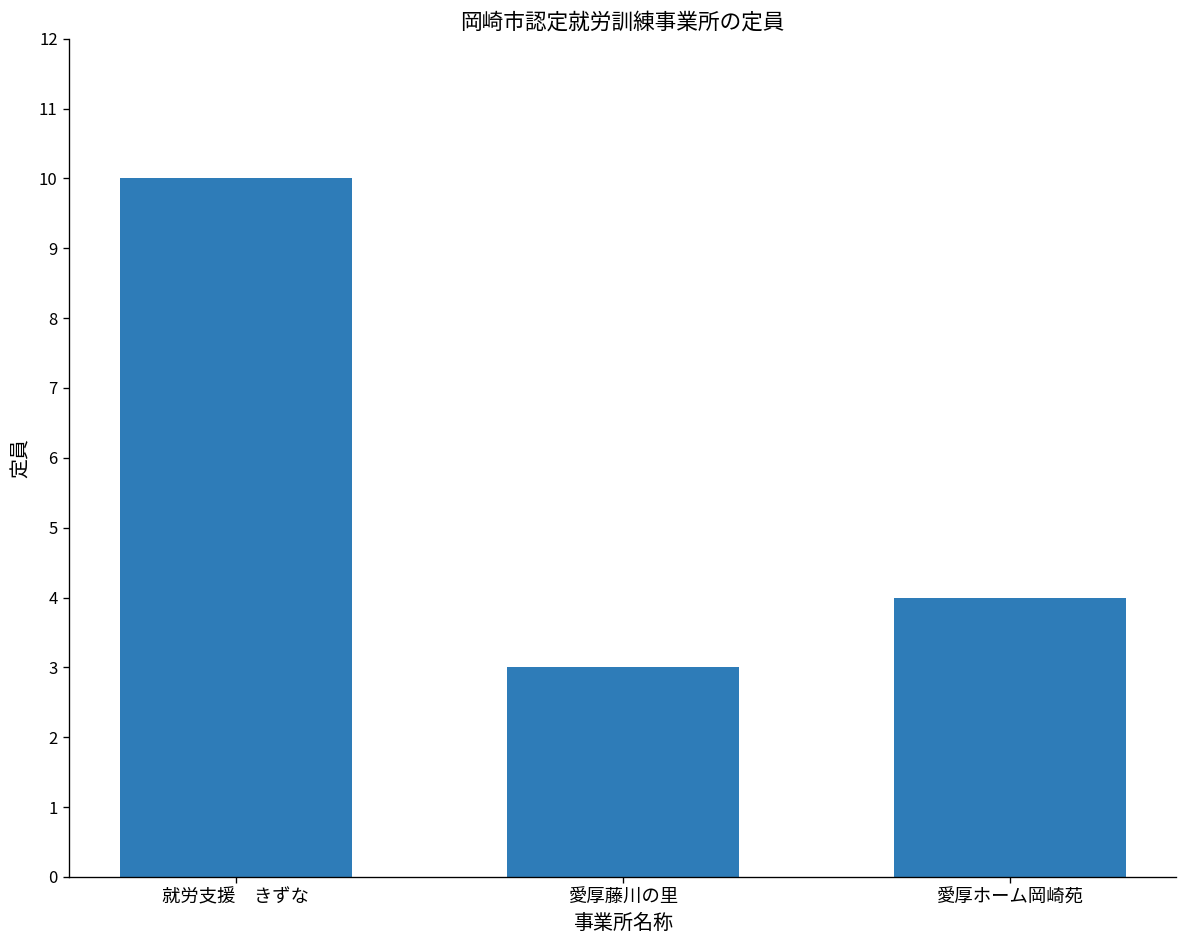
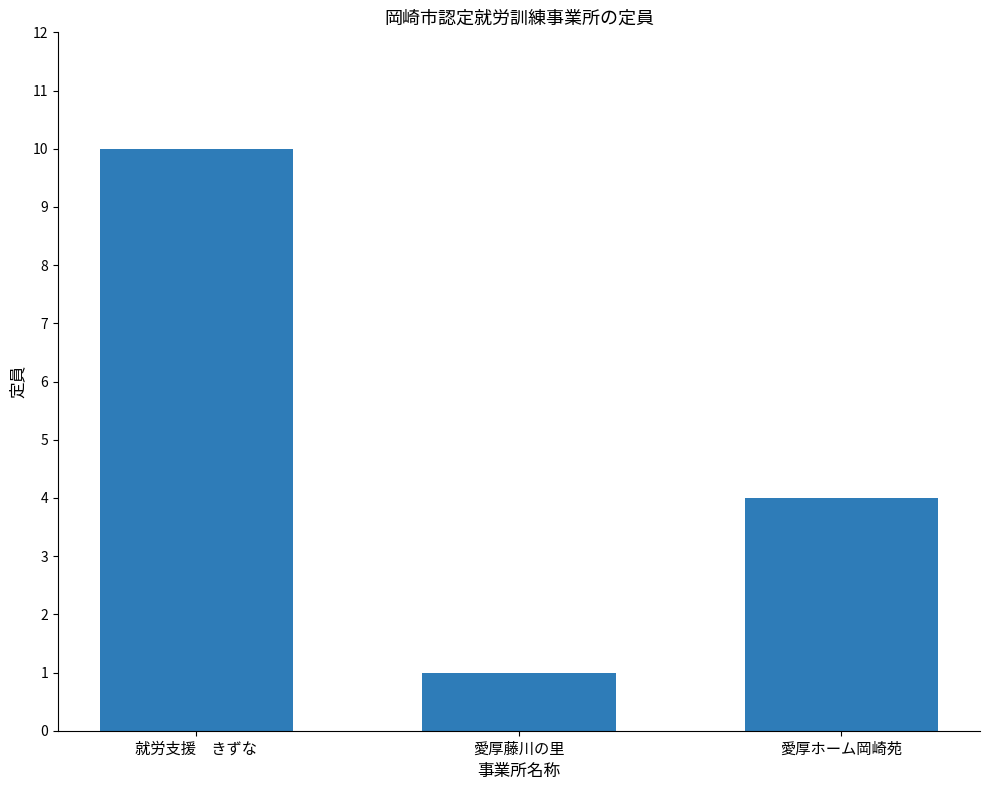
  {
    "就労支援 きずな": 10,
-   "愛厚藤川の里": 3,
+   "愛厚藤川の里": 1,
    "愛厚ホーム岡崎苑": 4
  }
